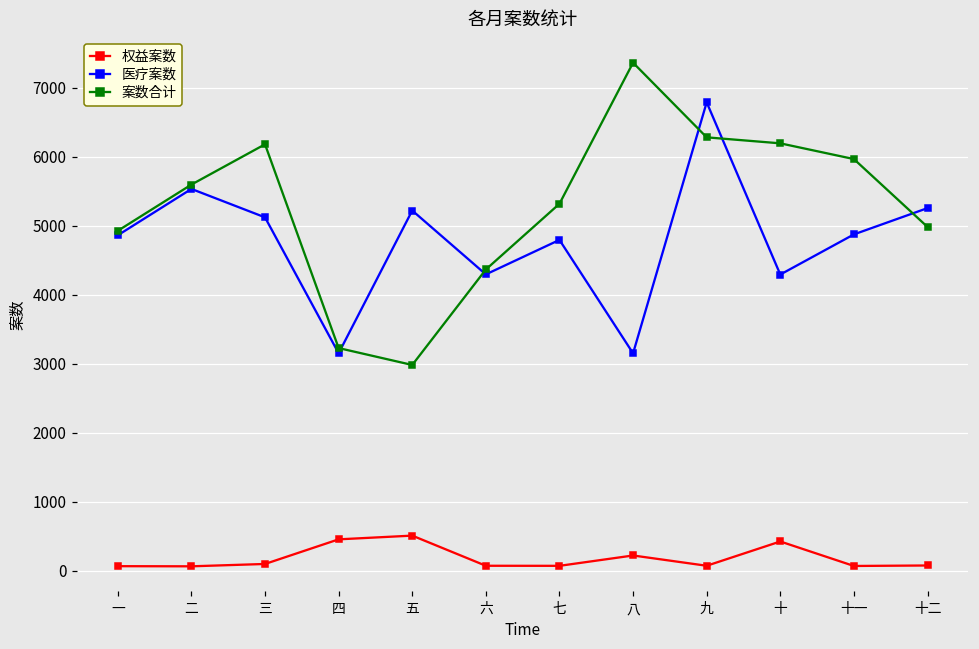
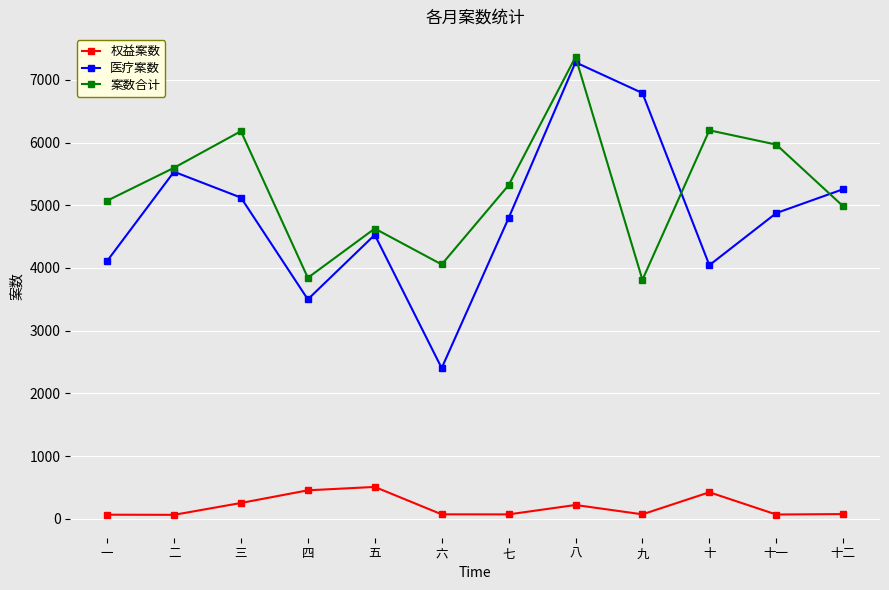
  {
    "权益案数": {
      "一": 100,
      "二": 100,
-     "三": 100,
+     "三": 300,
      "四": 500,
      "五": 500,
      "六": 100,
      "七": 100,
      "八": 200,
      "九": 100,
      "十": 400,
      "十一": 100,
      "十二": 100
    },
    "医疗案数": {
-     "一": 4900,
+     "一": 4100,
      "二": 5500,
      "三": 5100,
-     "四": 3200,
-     "五": 5200,
-     "六": 4300,
+     "四": 3500,
+     "五": 4500,
+     "六": 2400,
      "七": 4800,
-     "八": 3200,
+     "八": 7300,
      "九": 6800,
-     "十": 4300,
+     "十": 4000,
      "十一": 4900,
      "十二": 5300
    },
    "案数合计": {
-     "一": 4900,
+     "一": 5100,
      "二": 5600,
      "三": 6200,
-     "四": 3200,
-     "五": 3000,
-     "六": 4400,
+     "四": 3800,
+     "五": 4600,
+     "六": 4100,
      "七": 5300,
      "八": 7400,
-     "九": 6300,
+     "九": 3800,
      "十": 6200,
      "十一": 6000,
      "十二": 5000
    }
  }
